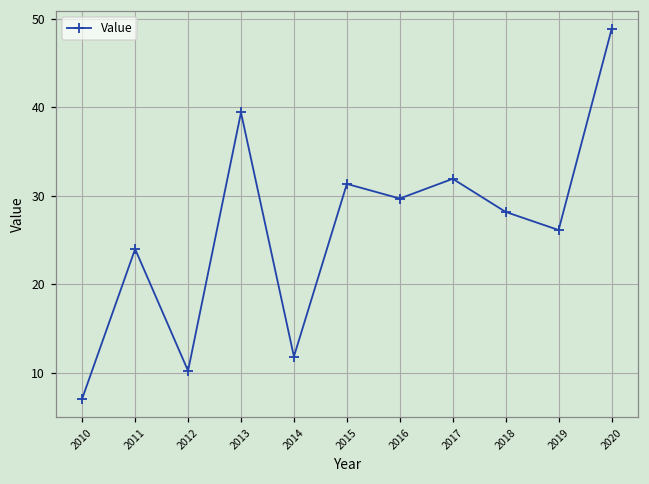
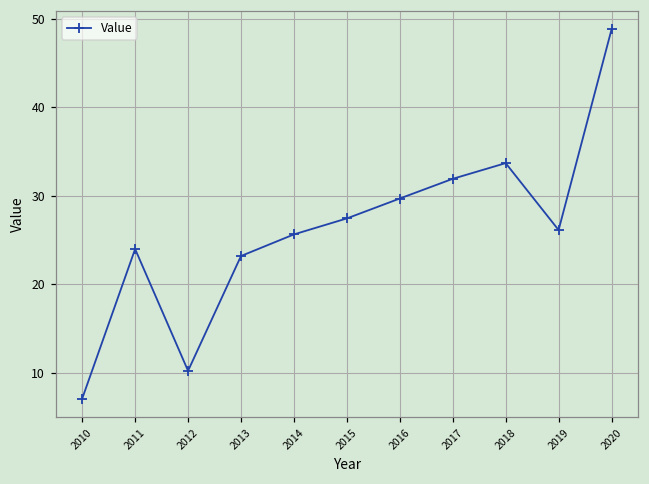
  {
    "2010": 7,
    "2011": 24,
    "2012": 10,
-   "2013": 39,
-   "2014": 12,
-   "2015": 31,
+   "2013": 23,
+   "2014": 26,
+   "2015": 27,
    "2016": 30,
    "2017": 32,
-   "2018": 28,
+   "2018": 34,
    "2019": 26,
    "2020": 49
  }
